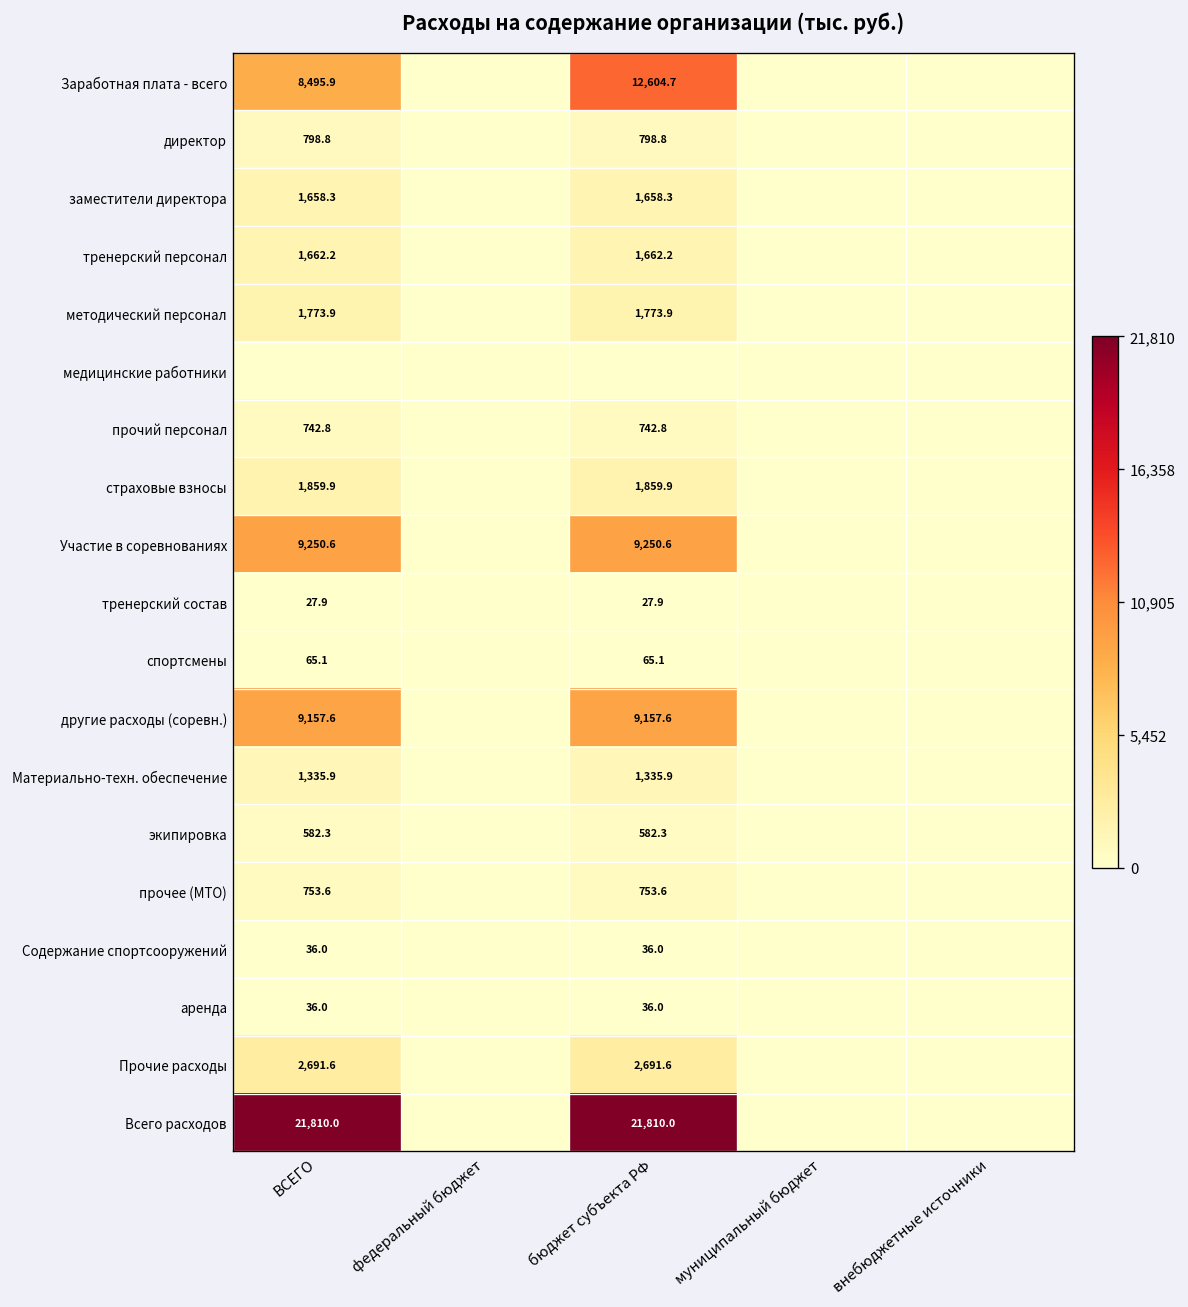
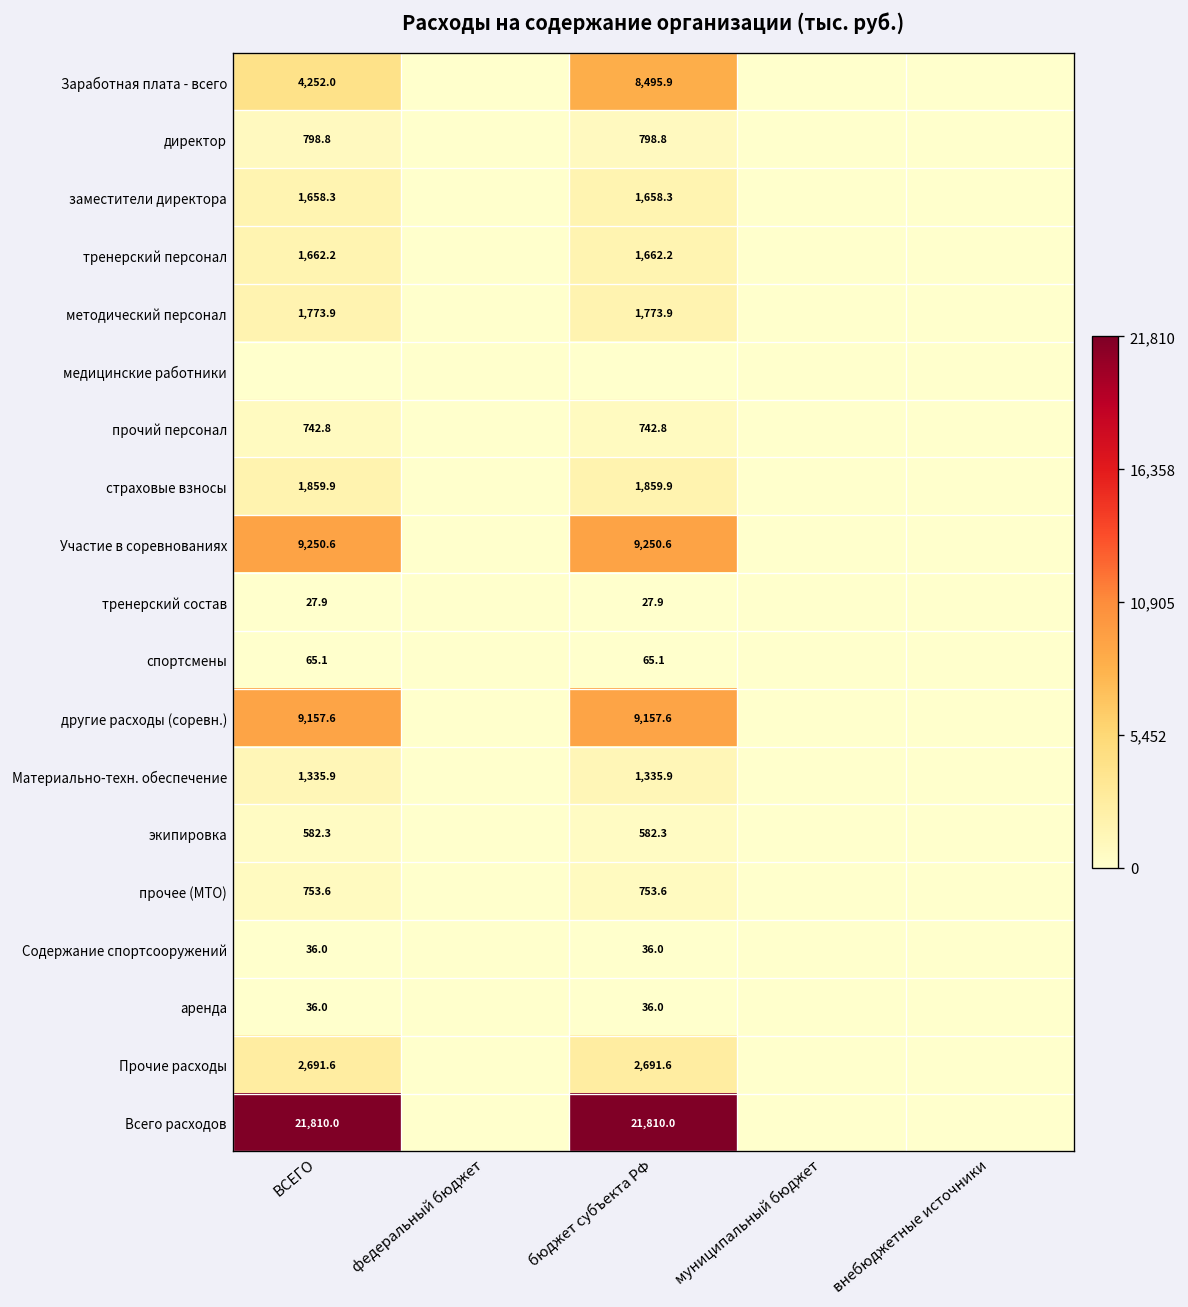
  {
    "Заработная плата - всего": {
-     "ВСЕГО": "8,495.9",
-     "бюджет субъекта РФ": "12,604.7"
+     "ВСЕГО": "4,252.0",
+     "бюджет субъекта РФ": "8,495.9"
    },
    "директор": {
      "ВСЕГО": "798.8",
      "бюджет субъекта РФ": "798.8"
    },
    "заместители директора": {
      "ВСЕГО": "1,658.3",
      "бюджет субъекта РФ": "1,658.3"
    },
    "тренерский персонал": {
      "ВСЕГО": "1,662.2",
      "бюджет субъекта РФ": "1,662.2"
    },
    "методический персонал": {
      "ВСЕГО": "1,773.9",
      "бюджет субъекта РФ": "1,773.9"
    },
    "прочий персонал": {
      "ВСЕГО": "742.8",
      "бюджет субъекта РФ": "742.8"
    },
    "страховые взносы": {
      "ВСЕГО": "1,859.9",
      "бюджет субъекта РФ": "1,859.9"
    },
    "Участие в соревнованиях": {
      "ВСЕГО": "9,250.6",
      "бюджет субъекта РФ": "9,250.6"
    },
    "тренерский состав": {
      "ВСЕГО": "27.9",
      "бюджет субъекта РФ": "27.9"
    },
    "спортсмены": {
      "ВСЕГО": "65.1",
      "бюджет субъекта РФ": "65.1"
    },
    "другие расходы (соревн.)": {
      "ВСЕГО": "9,157.6",
      "бюджет субъекта РФ": "9,157.6"
    },
    "Материально-техн. обеспечение": {
      "ВСЕГО": "1,335.9",
      "бюджет субъекта РФ": "1,335.9"
    },
    "экипировка": {
      "ВСЕГО": "582.3",
      "бюджет субъекта РФ": "582.3"
    },
    "прочее (МТО)": {
      "ВСЕГО": "753.6",
      "бюджет субъекта РФ": "753.6"
    },
    "Содержание спортсооружений": {
      "ВСЕГО": "36.0",
      "бюджет субъекта РФ": "36.0"
    },
    "аренда": {
      "ВСЕГО": "36.0",
      "бюджет субъекта РФ": "36.0"
    },
    "Прочие расходы": {
      "ВСЕГО": "2,691.6",
      "бюджет субъекта РФ": "2,691.6"
    },
    "Всего расходов": {
      "ВСЕГО": "21,810.0",
      "бюджет субъекта РФ": "21,810.0"
    }
  }
